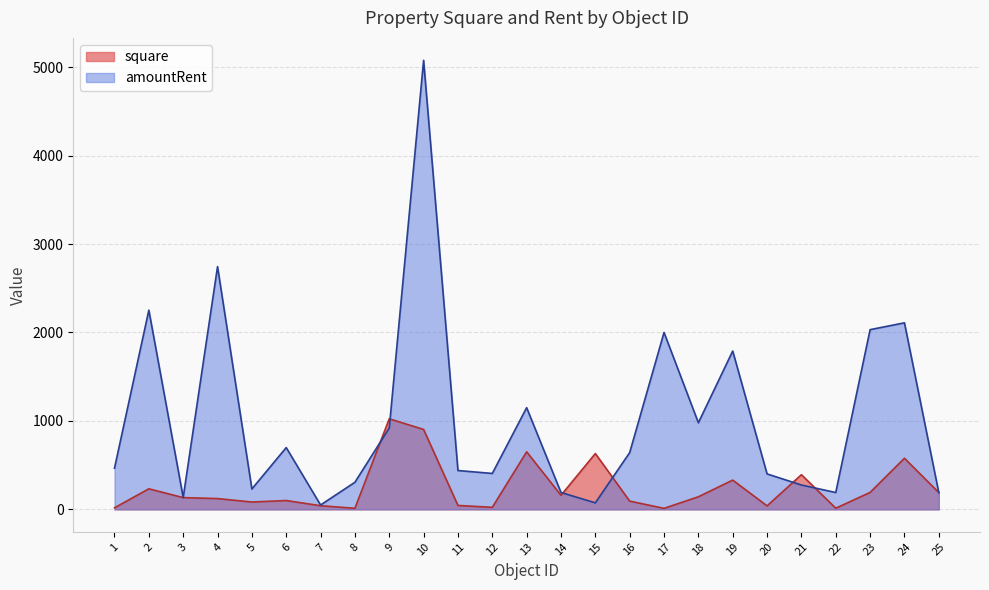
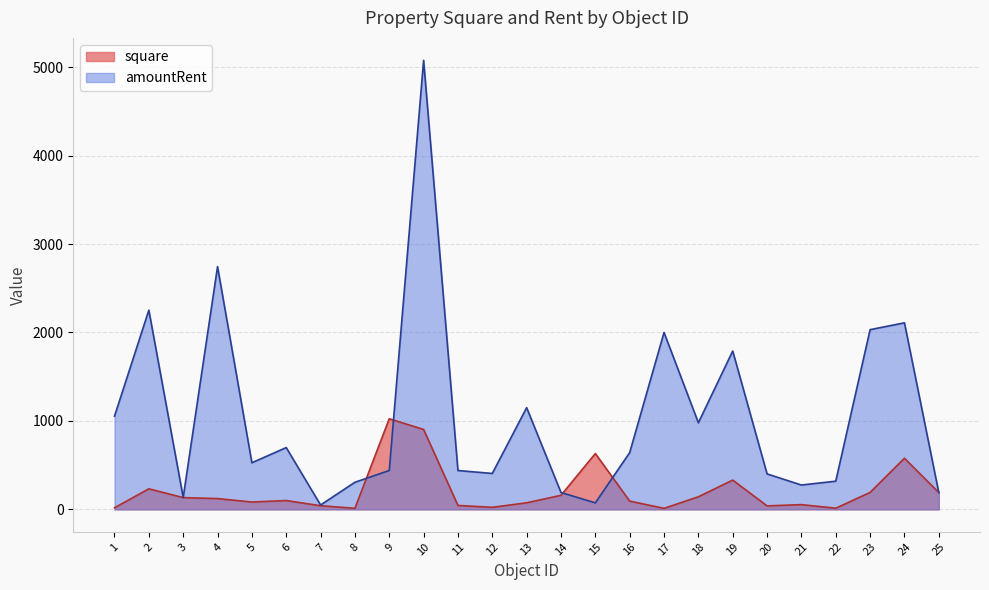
  {
    "square": {
      "1": 0,
      "2": 200,
      "4": 100,
      "5": 100,
      "6": 100,
      "8": 0,
      "9": 1000,
      "10": 900,
      "11": 0,
      "12": 0,
-     "13": 700,
+     "13": 100,
      "14": 200,
      "15": 600,
      "16": 100,
      "17": 0,
      "18": 100,
      "19": 300,
      "20": 0,
-     "21": 400,
+     "21": 100,
      "22": 0,
      "23": 200,
      "24": 600
    },
    "amountRent": {
-     "1": 500,
+     "1": 1100,
      "2": 2300,
      "4": 2700,
-     "5": 200,
+     "5": 500,
      "6": 700,
      "8": 300,
-     "9": 900,
+     "9": 400,
      "10": 5100,
      "11": 400,
      "12": 400,
      "13": 1100,
      "14": 200,
      "15": 100,
      "16": 600,
      "17": 2000,
      "18": 1000,
      "19": 1800,
      "20": 400,
      "21": 300,
-     "22": 200,
+     "22": 300,
      "23": 2000,
      "24": 2100
    }
  }
